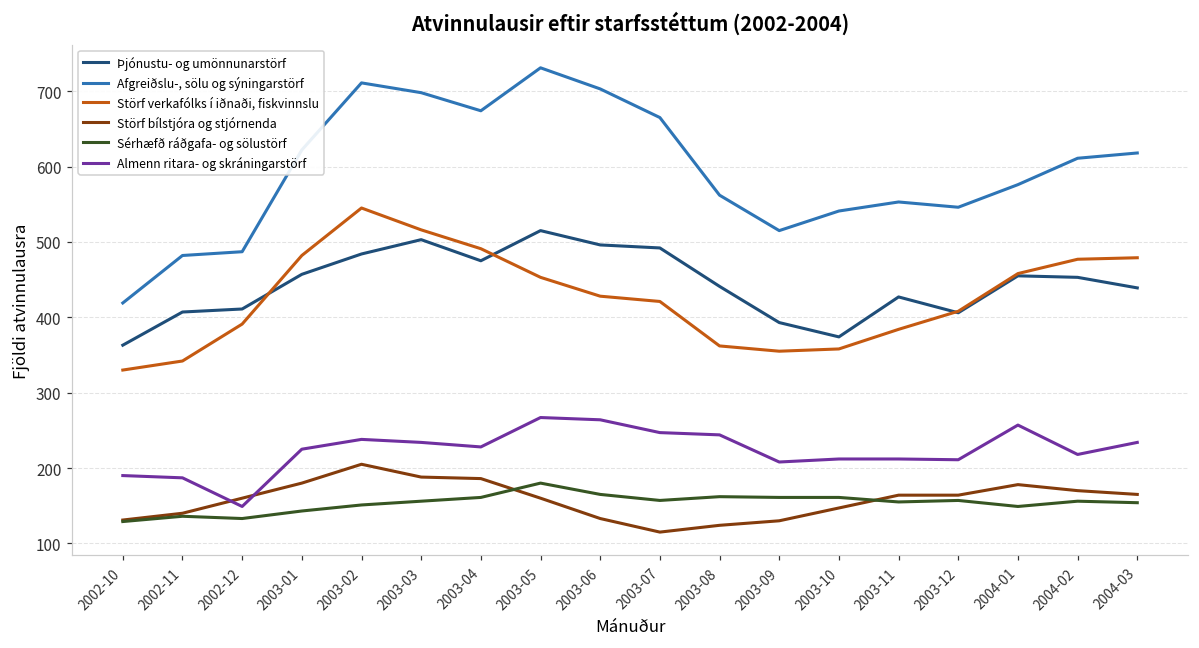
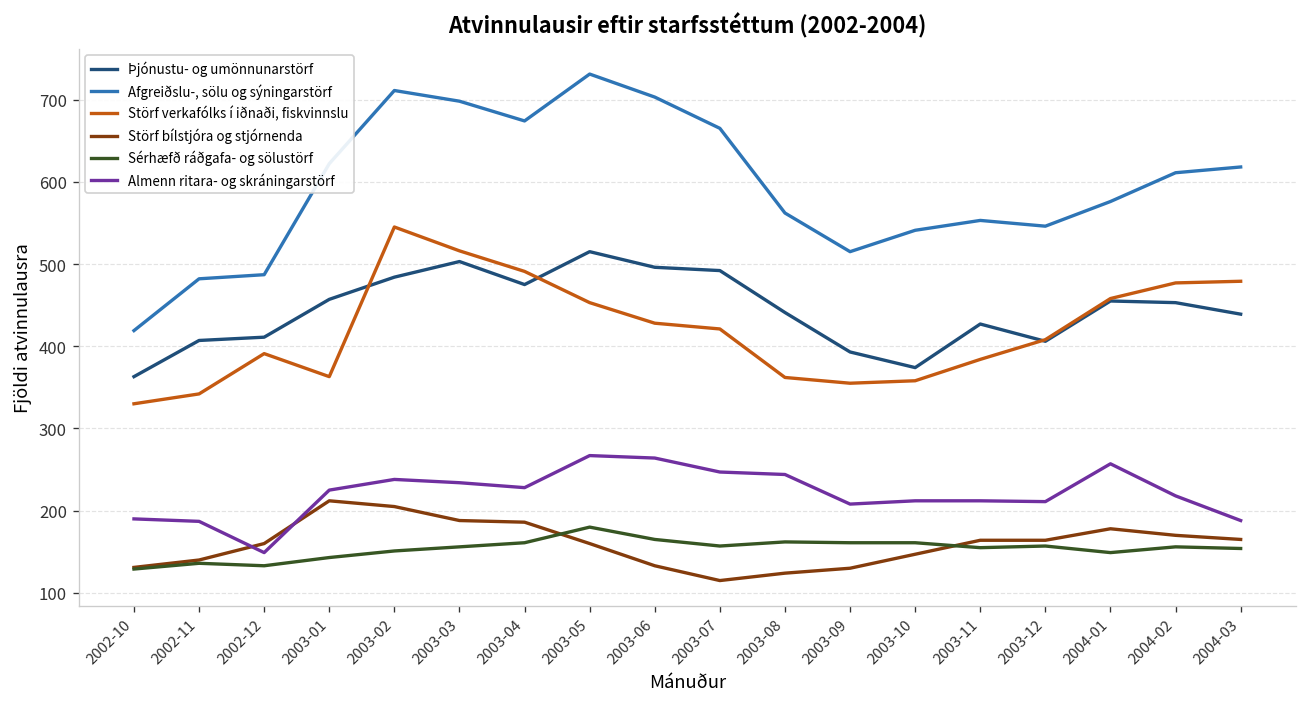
  {
    "Þjónustu- og umönnunarstörf": {
      "2002-10": 360,
      "2002-11": 410,
      "2002-12": 410,
      "2003-01": 460,
      "2003-02": 480,
      "2003-03": 500,
      "2003-04": 480,
      "2003-05": 520,
      "2003-06": 500,
      "2003-07": 490,
      "2003-08": 440,
      "2003-09": 390,
      "2003-10": 370,
      "2003-11": 430,
      "2004-02": 450,
      "2004-03": 440
    },
    "Afgreiðslu-, sölu og sýningarstörf": {
      "2002-10": 420,
      "2002-11": 480,
      "2002-12": 490,
      "2003-02": 710,
      "2003-03": 700,
      "2003-04": 670,
      "2003-05": 730,
      "2003-06": 700,
      "2003-07": 670,
      "2003-08": 560,
      "2003-09": 520,
      "2003-10": 540,
      "2003-11": 550,
      "2003-12": 550,
      "2004-01": 580,
      "2004-02": 610,
      "2004-03": 620
    },
    "Störf verkafólks í iðnaði, fiskvinnslu": {
      "2002-10": 330,
      "2002-11": 340,
      "2002-12": 390,
-     "2003-01": 480,
+     "2003-01": 360,
      "2003-02": 550,
      "2003-03": 520,
      "2003-04": 490,
      "2003-05": 450,
      "2003-06": 430,
      "2003-07": 420,
      "2003-08": 360,
      "2003-09": 360,
      "2003-10": 360,
      "2003-11": 380,
      "2004-02": 480,
      "2004-03": 480
    },
    "Störf bílstjóra og stjórnenda": {
      "2002-11": 140,
      "2002-12": 160,
-     "2003-01": 180,
+     "2003-01": 210,
      "2003-02": 210,
      "2003-03": 190,
      "2003-04": 190,
      "2003-05": 160,
      "2003-06": 130,
      "2003-07": 120,
      "2003-08": 120,
      "2003-09": 130,
      "2003-10": 150,
      "2003-11": 160,
      "2003-12": 160,
      "2004-01": 180,
      "2004-02": 170,
      "2004-03": 170
    },
    "Sérhæfð ráðgafa- og sölustörf": {
      "2002-11": 140,
      "2002-12": 130,
      "2003-01": 140,
      "2003-02": 150,
      "2003-03": 160,
      "2003-04": 160,
      "2003-05": 180,
      "2003-06": 170,
      "2003-07": 160,
      "2003-08": 160,
      "2003-09": 160,
      "2003-10": 160,
      "2003-11": 160,
      "2003-12": 160,
      "2004-01": 150,
      "2004-02": 160,
      "2004-03": 150
    },
    "Almenn ritara- og skráningarstörf": {
      "2002-10": 190,
      "2002-11": 190,
      "2002-12": 150,
      "2003-01": 230,
      "2003-02": 240,
      "2003-03": 230,
      "2003-04": 230,
      "2003-05": 270,
      "2003-06": 260,
      "2003-07": 250,
      "2003-08": 240,
      "2003-09": 210,
      "2003-10": 210,
      "2003-11": 210,
      "2003-12": 210,
      "2004-01": 260,
      "2004-02": 220,
-     "2004-03": 230
+     "2004-03": 190
    }
  }
